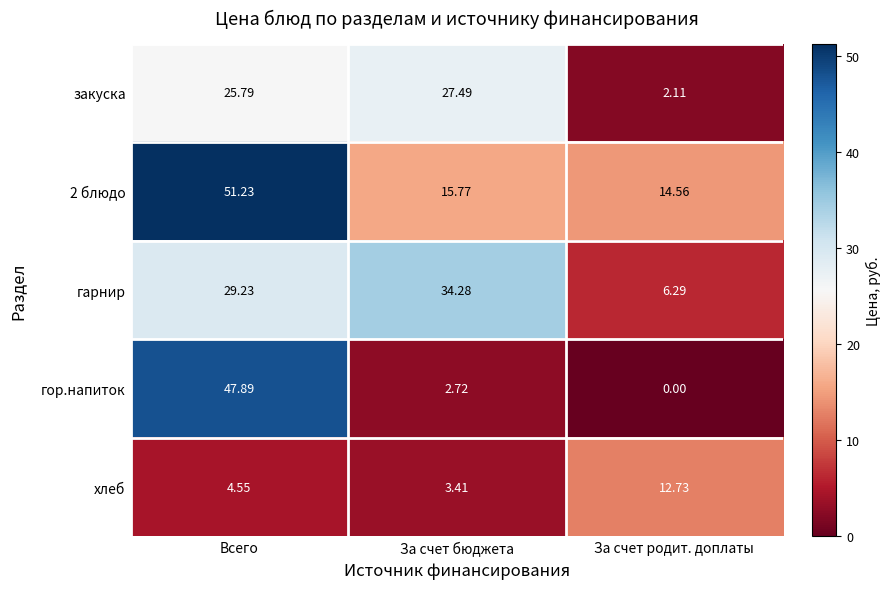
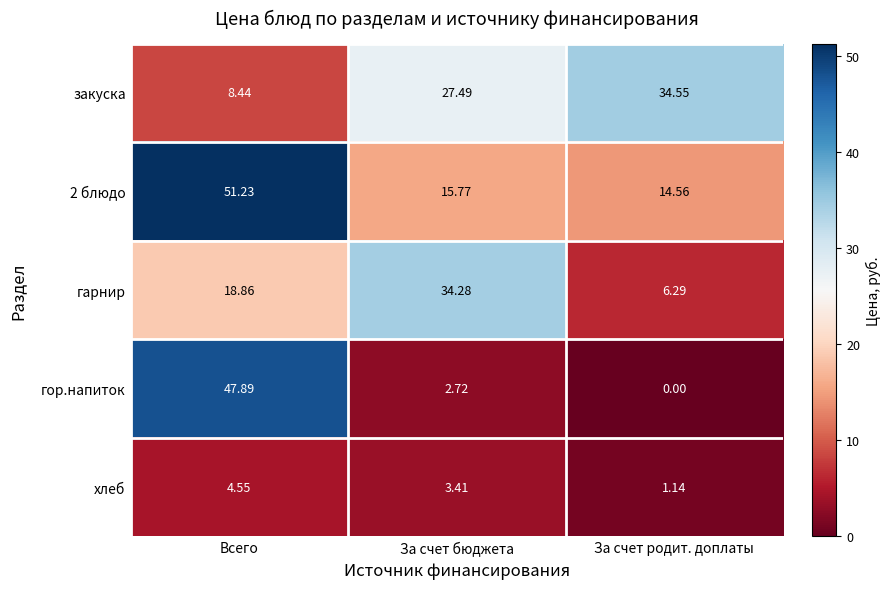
  {
    "закуска": {
-     "Всего": 25.79,
+     "Всего": 8.44,
      "За счет бюджета": 27.49,
-     "За счет родит. доплаты": 2.11
+     "За счет родит. доплаты": 34.55
    },
    "2 блюдо": {
      "Всего": 51.23,
      "За счет бюджета": 15.77,
      "За счет родит. доплаты": 14.56
    },
    "гарнир": {
-     "Всего": 29.23,
+     "Всего": 18.86,
      "За счет бюджета": 34.28,
      "За счет родит. доплаты": 6.29
    },
    "гор.напиток": {
      "Всего": 47.89,
      "За счет бюджета": 2.72,
      "За счет родит. доплаты": 0.00
    },
    "хлеб": {
      "Всего": 4.55,
      "За счет бюджета": 3.41,
-     "За счет родит. доплаты": 12.73
+     "За счет родит. доплаты": 1.14
    }
  }
